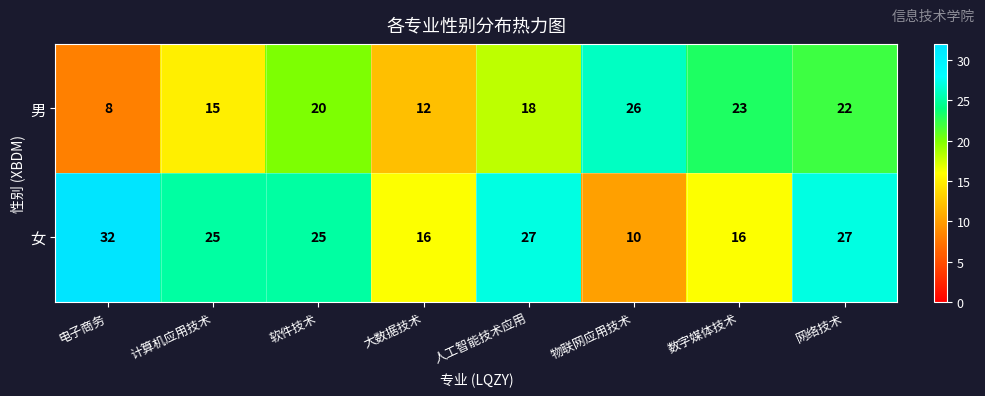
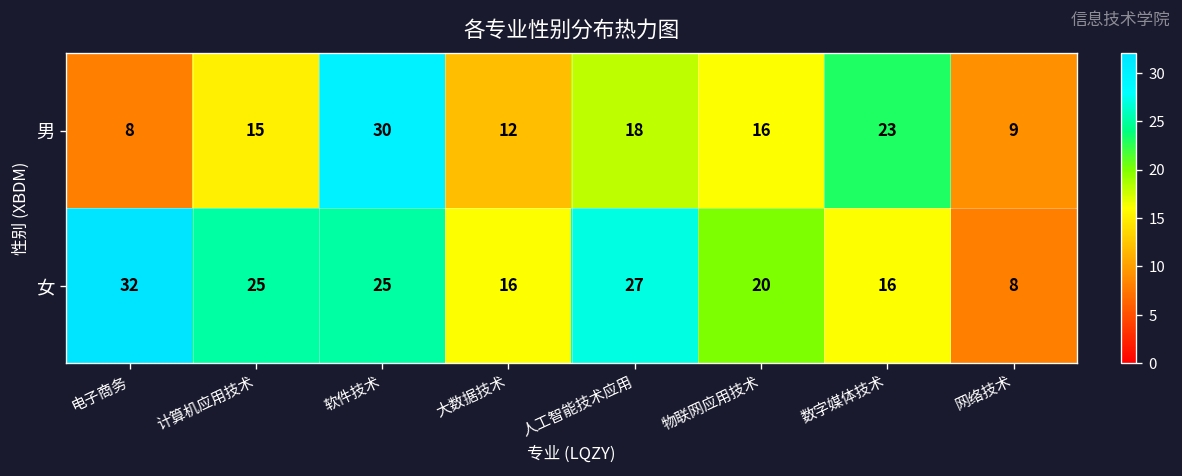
  {
    "男": {
      "电子商务": 8,
      "计算机应用技术": 15,
-     "软件技术": 20,
+     "软件技术": 30,
      "大数据技术": 12,
      "人工智能技术应用": 18,
-     "物联网应用技术": 26,
+     "物联网应用技术": 16,
      "数字媒体技术": 23,
-     "网络技术": 22
+     "网络技术": 9
    },
    "女": {
      "电子商务": 32,
      "计算机应用技术": 25,
      "软件技术": 25,
      "大数据技术": 16,
      "人工智能技术应用": 27,
-     "物联网应用技术": 10,
+     "物联网应用技术": 20,
      "数字媒体技术": 16,
-     "网络技术": 27
+     "网络技术": 8
    }
  }
